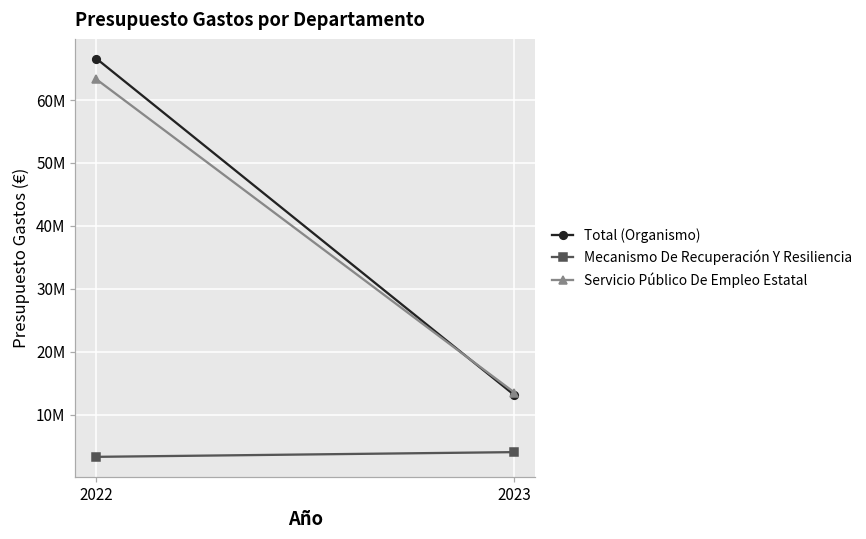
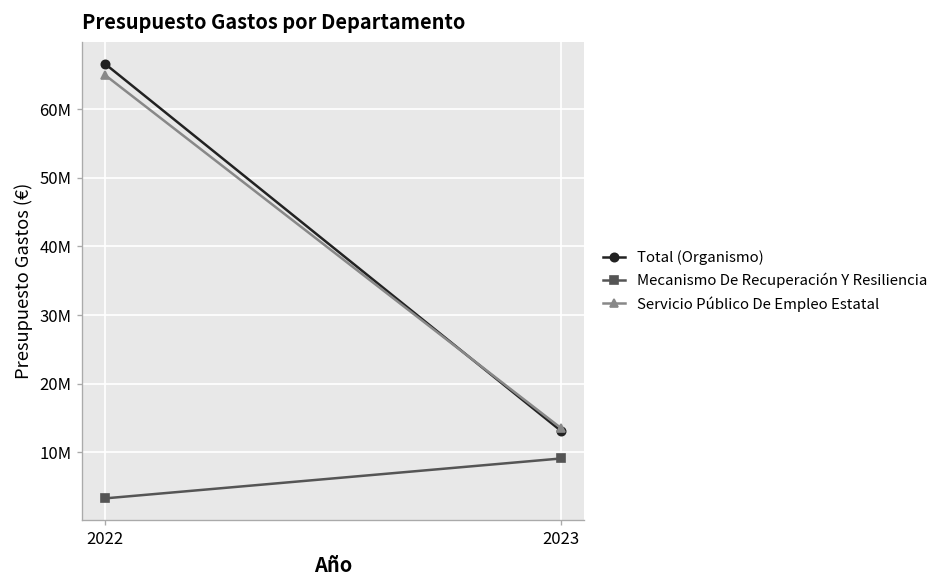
  {
    "Total (Organismo)": {
      "2022": 67000000
    },
    "Mecanismo De Recuperación Y Resiliencia": {
      "2022": 3000000,
-     "2023": 4000000
+     "2023": 9000000
    },
    "Servicio Público De Empleo Estatal": {
-     "2022": 63000000
+     "2022": 65000000
    }
  }
